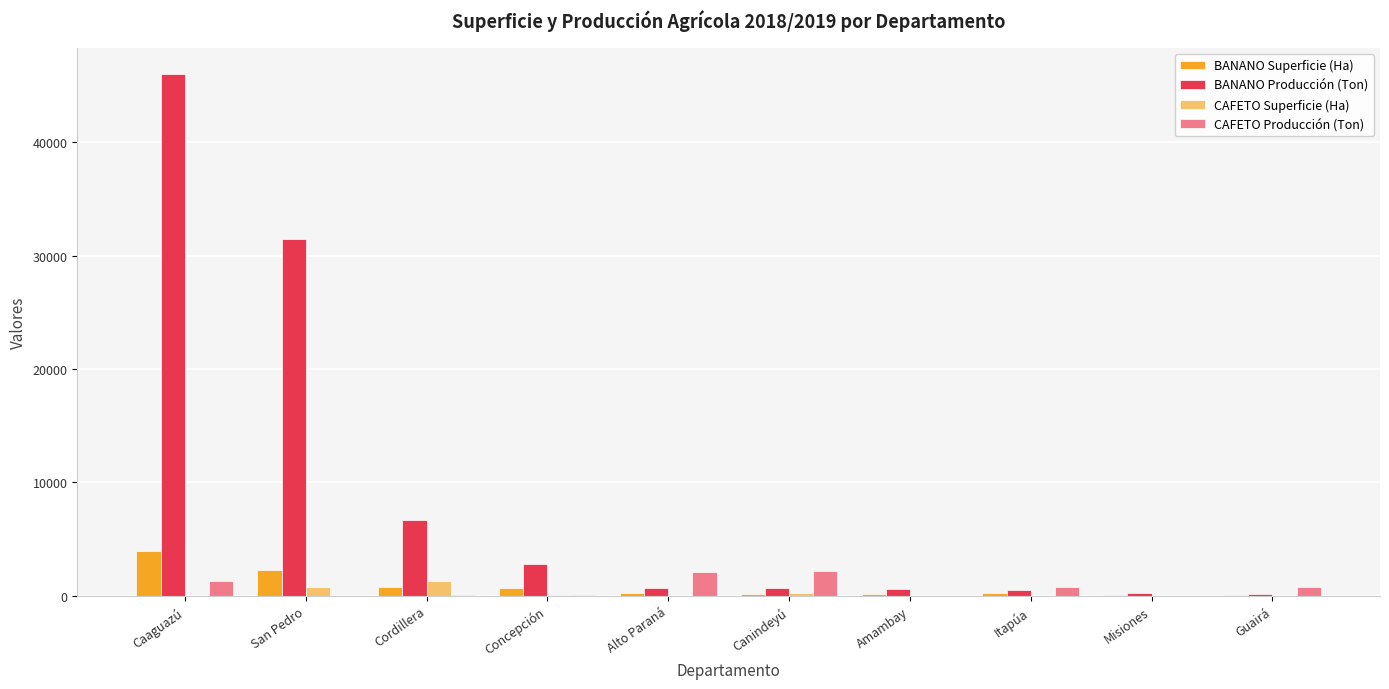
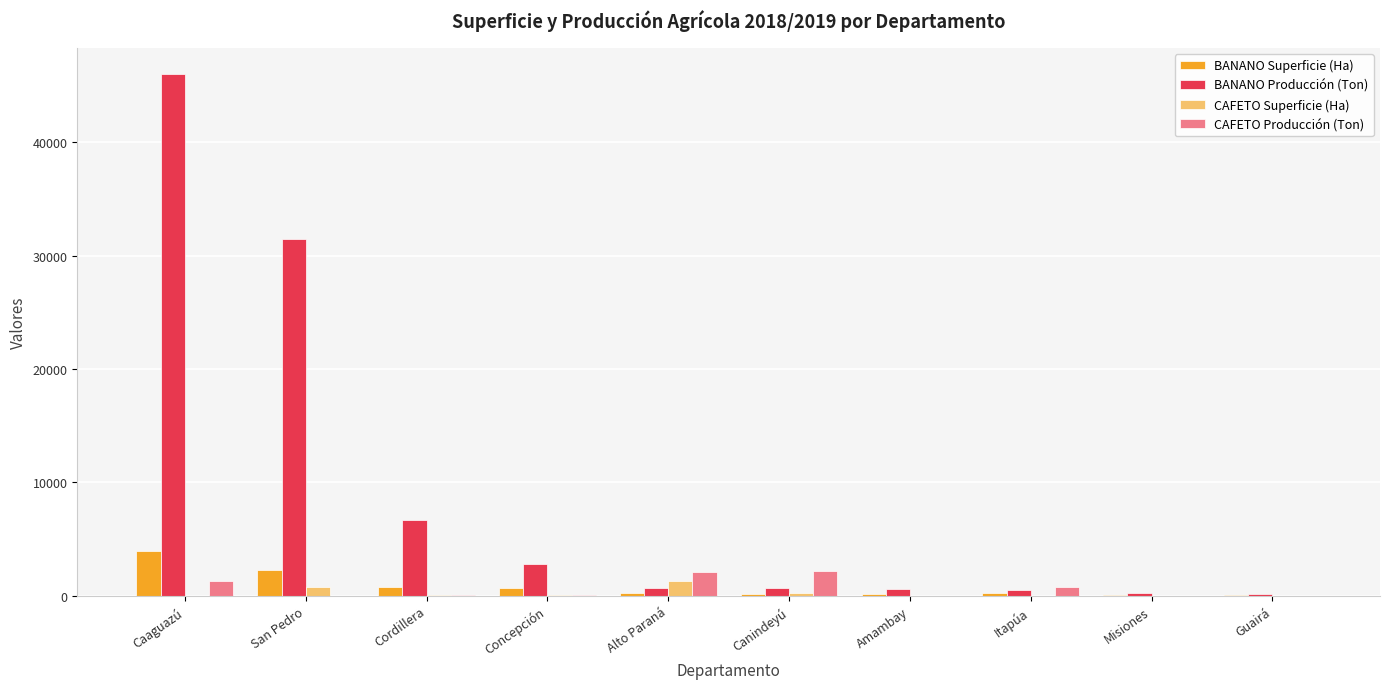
  {
    "BANANO Superficie (Ha)": {
      "Caaguazú": 4000,
      "San Pedro": 2300,
      "Cordillera": 800,
      "Concepción": 700,
      "Alto Paraná": 200,
      "Itapúa": 200
    },
    "BANANO Producción (Ton)": {
      "Caaguazú": 46000,
      "San Pedro": 31500,
      "Cordillera": 6600,
      "Concepción": 2800,
      "Alto Paraná": 700,
      "Canindeyú": 700,
      "Amambay": 600,
      "Itapúa": 500
    },
    "CAFETO Superficie (Ha)": {
      "San Pedro": 800,
-     "Cordillera": 1300,
-     "Alto Paraná": 0,
+     "Cordillera": 0,
+     "Alto Paraná": 1300,
      "Canindeyú": 200,
      "Misiones": 0,
      "Guairá": 0
    },
    "CAFETO Producción (Ton)": {
      "Caaguazú": 1300,
      "Alto Paraná": 2100,
      "Canindeyú": 2200,
      "Itapúa": 800,
      "Misiones": 0,
-     "Guairá": 700
+     "Guairá": 0
    }
  }
